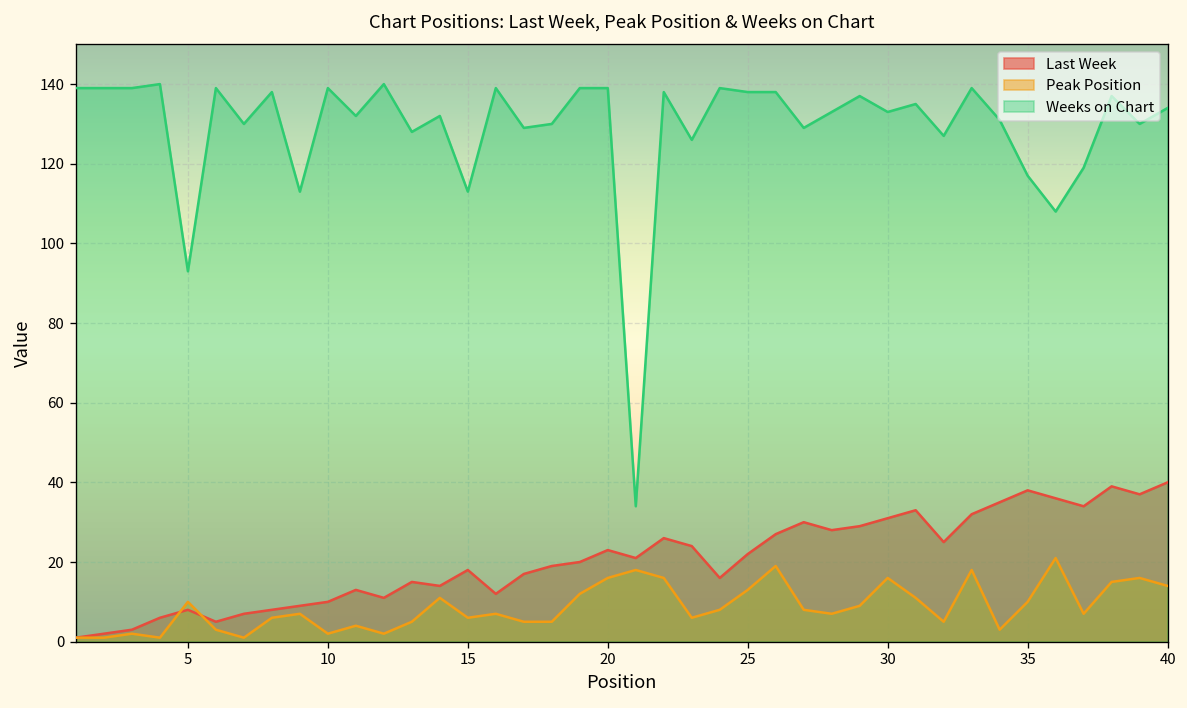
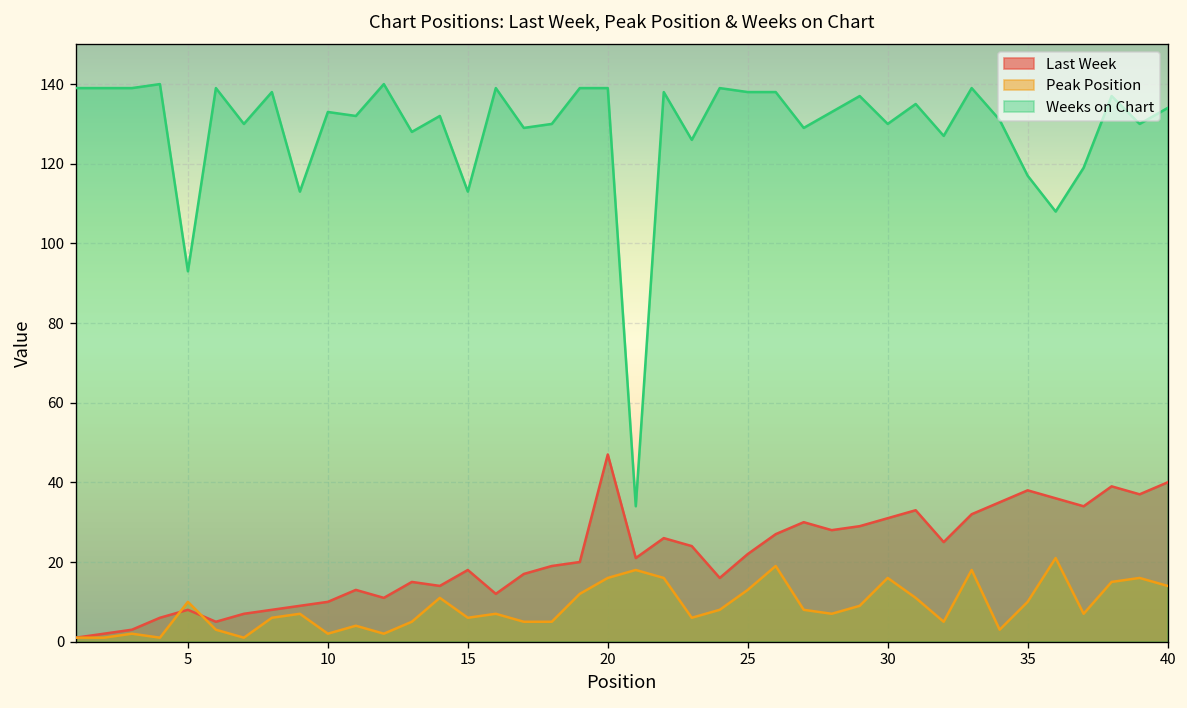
  {
    "Last Week": {
      "5": 8,
      "10": 10,
      "15": 18,
-     "20": 23,
+     "20": 47,
      "25": 22,
      "30": 31,
      "35": 38,
      "40": 40
    },
    "Peak Position": {
      "5": 10,
      "10": 2,
      "15": 6,
      "20": 16,
      "25": 13,
      "30": 16,
      "35": 10,
      "40": 14
    },
    "Weeks on Chart": {
      "5": 93,
-     "10": 139,
+     "10": 133,
      "15": 113,
      "20": 139,
      "25": 138,
-     "30": 133,
+     "30": 130,
      "35": 117,
      "40": 134
    }
  }
